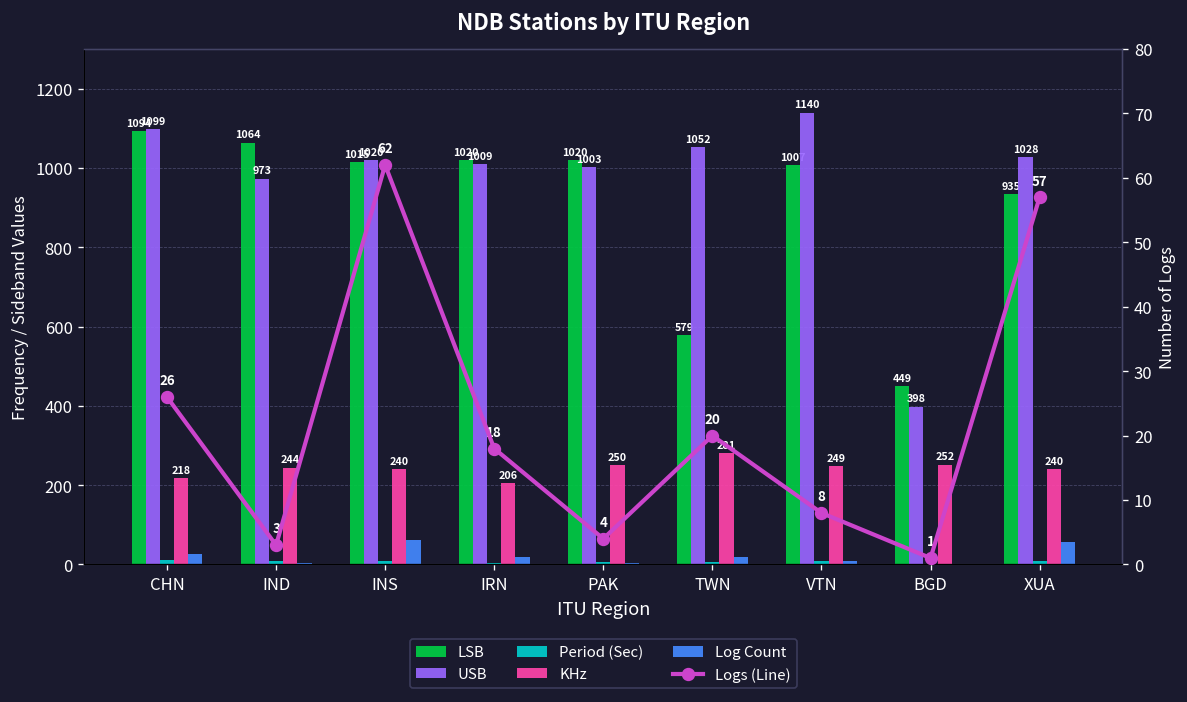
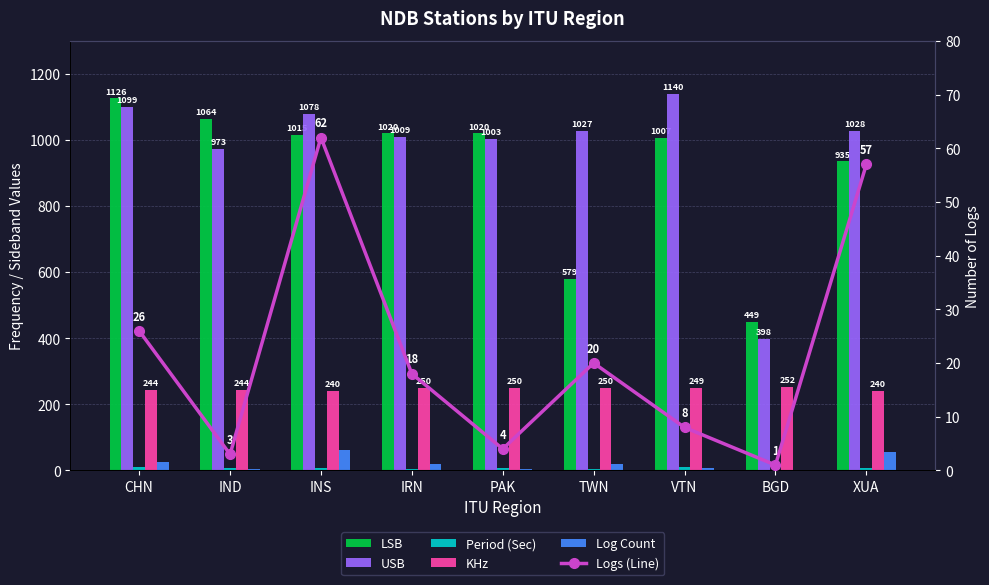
  {
    "LSB": {
-     "CHN": 1094,
+     "CHN": 1126,
      "IND": 1064,
      "INS": 1015,
      "TWN": 579,
      "VTN": 1007,
      "BGD": 449,
      "XUA": 935
    },
    "USB": {
      "CHN": 1099,
      "IND": 973,
-     "INS": 1020,
-     "TWN": 1052,
+     "INS": 1078,
+     "TWN": 1027,
      "VTN": 1140,
      "BGD": 398,
      "XUA": 1028
    },
    "KHz": {
-     "CHN": 218,
+     "CHN": 244,
      "IND": 244,
      "INS": 240,
-     "IRN": 206,
+     "IRN": 250,
      "PAK": 250,
-     "TWN": 281,
+     "TWN": 250,
      "VTN": 249,
      "BGD": 252,
      "XUA": 240
    },
    "Logs (Line)": {
      "CHN": 26,
      "IND": 3,
      "INS": 62,
      "IRN": 18,
      "PAK": 4,
      "TWN": 20,
      "VTN": 8,
      "BGD": 1,
      "XUA": 57
    }
  }
